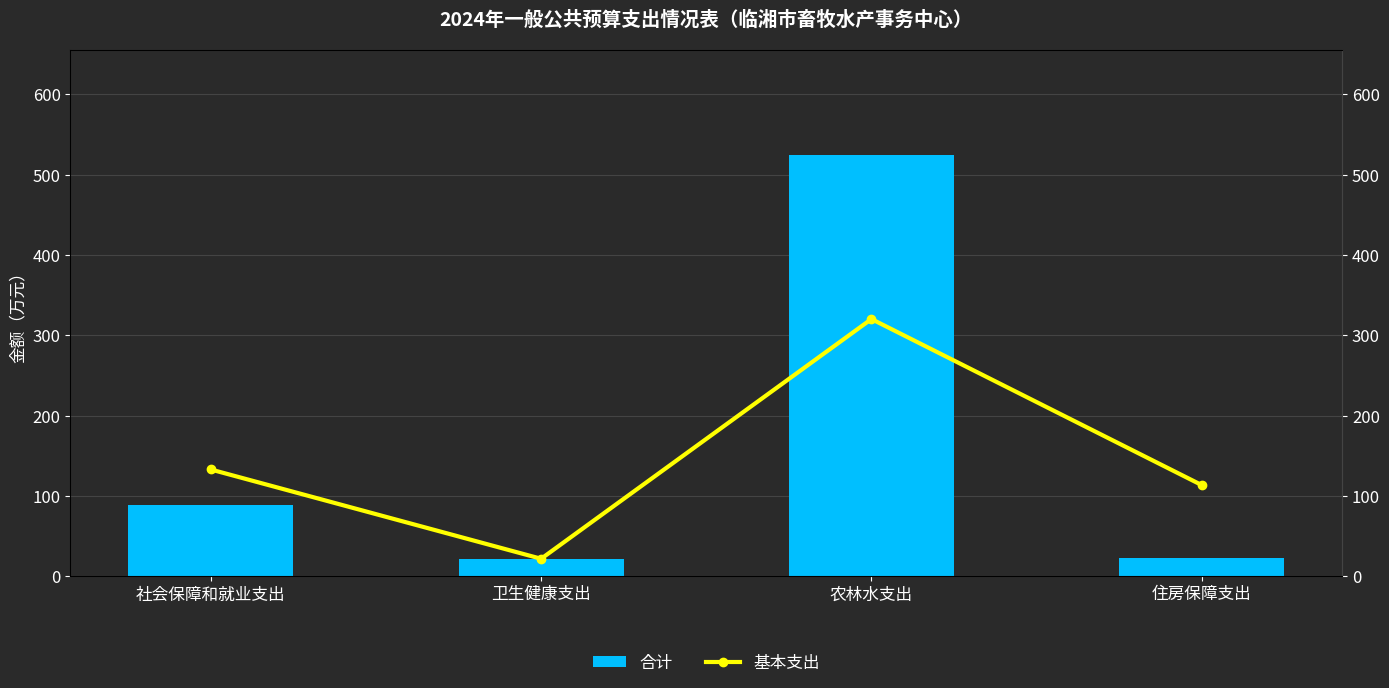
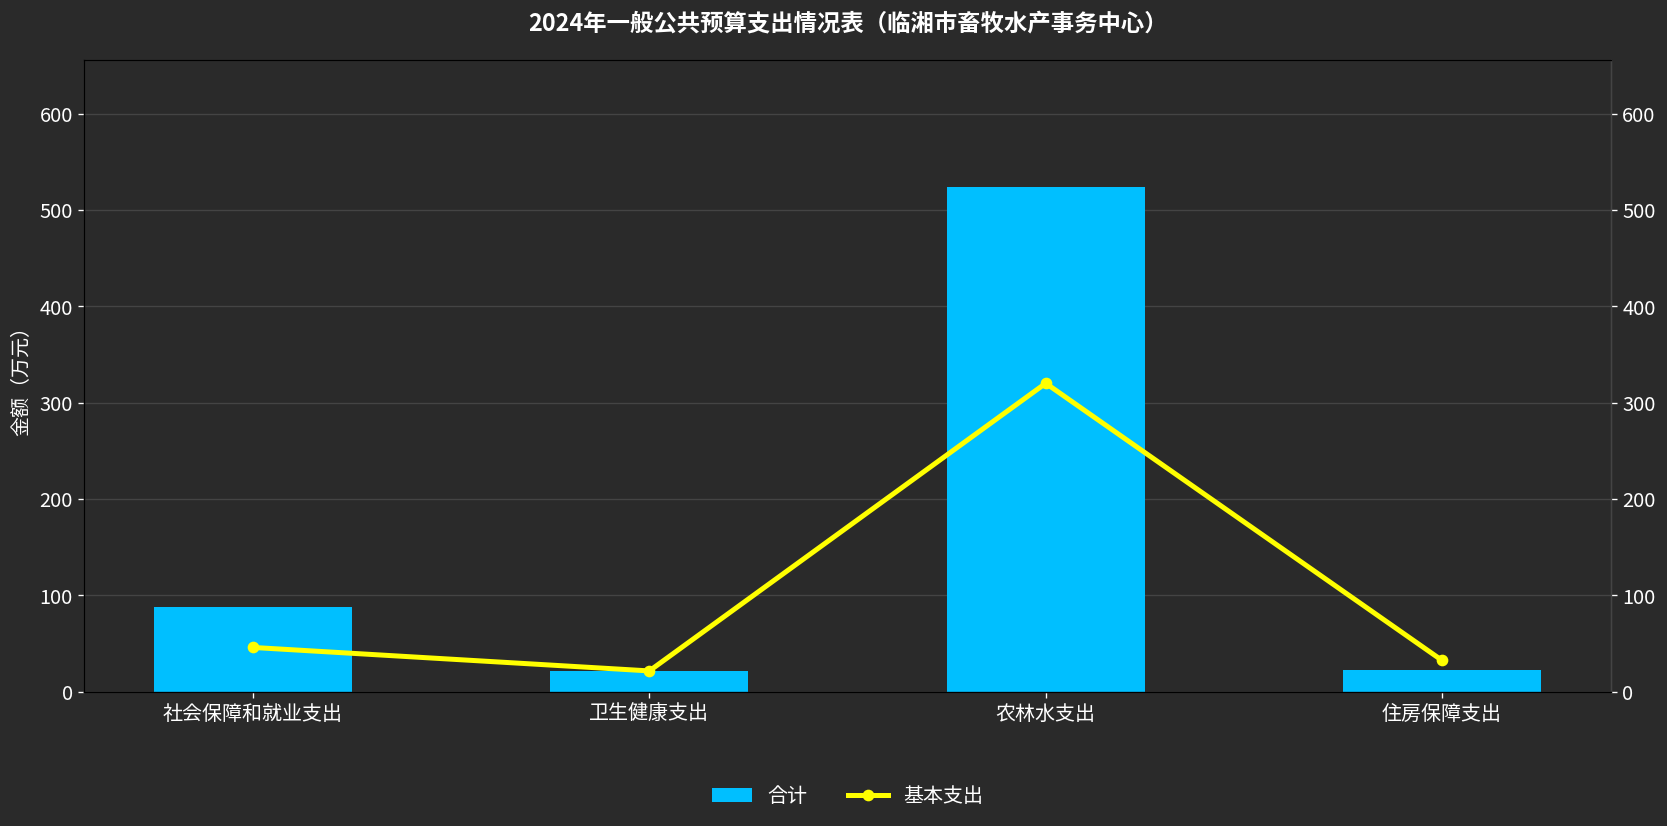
  {
    "合计": {
      "社会保障和就业支出": 90,
      "卫生健康支出": 20,
      "农林水支出": 520,
      "住房保障支出": 20
    },
    "基本支出": {
-     "社会保障和就业支出": 130,
+     "社会保障和就业支出": 50,
      "卫生健康支出": 20,
      "农林水支出": 320,
-     "住房保障支出": 110
+     "住房保障支出": 30
    }
  }
